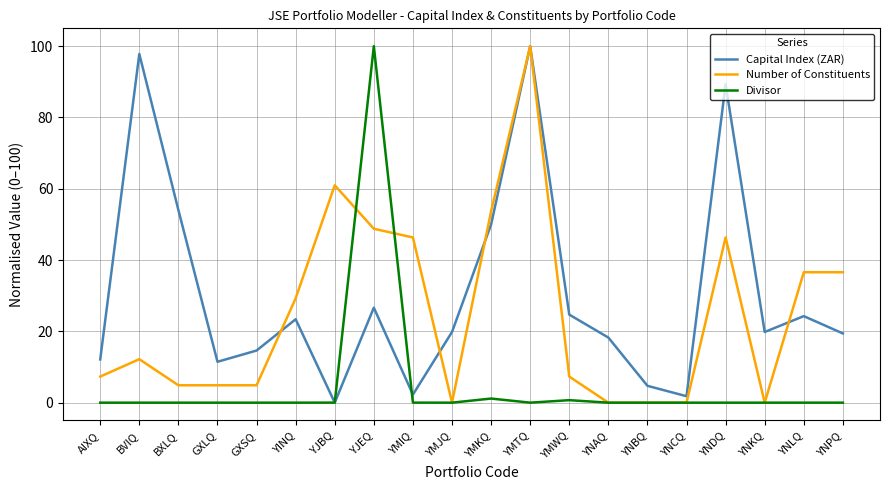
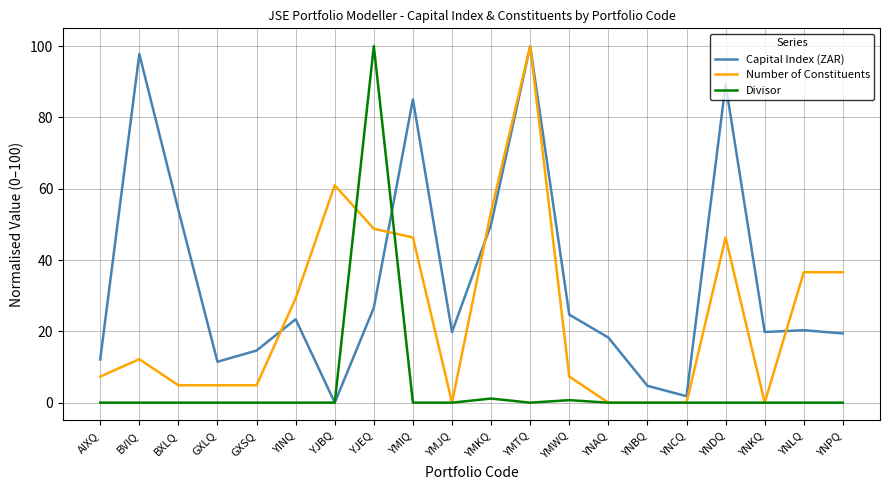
  {
    "Capital Index (ZAR)": {
      "AIXQ": 12,
      "BVIQ": 98,
      "BXLQ": 54,
      "GXLQ": 11,
      "GXSQ": 15,
      "YINQ": 23,
      "YJEQ": 27,
-     "YMIQ": 2,
+     "YMIQ": 85,
      "YMJQ": 20,
      "YMKQ": 50,
      "YMWQ": 25,
      "YNAQ": 18,
      "YNBQ": 5,
      "YNCQ": 2,
      "YNKQ": 20,
-     "YNLQ": 24,
+     "YNLQ": 20,
      "YNPQ": 19
    },
    "Number of Constituents": {
      "AIXQ": 7,
      "BVIQ": 12,
      "BXLQ": 5,
      "GXLQ": 5,
      "GXSQ": 5,
      "YINQ": 29,
      "YJBQ": 61,
      "YJEQ": 49,
      "YMIQ": 46,
      "YMKQ": 54,
      "YMWQ": 7,
      "YNDQ": 46,
      "YNLQ": 37,
      "YNPQ": 37
    },
    "Divisor": {
      "AIXQ": 0,
      "BVIQ": 0,
      "BXLQ": 0,
      "GXLQ": 0,
      "GXSQ": 0,
      "YINQ": 0,
      "YJEQ": 100,
      "YMIQ": 0,
      "YMKQ": 1,
      "YMTQ": 0,
      "YMWQ": 1,
      "YNDQ": 0,
      "YNLQ": 0,
      "YNPQ": 0
    }
  }
